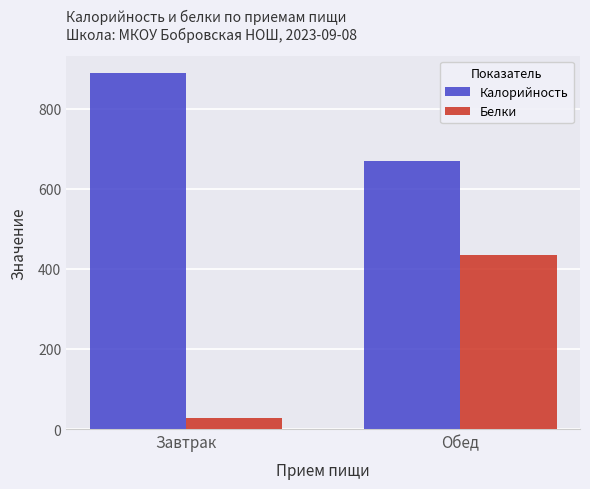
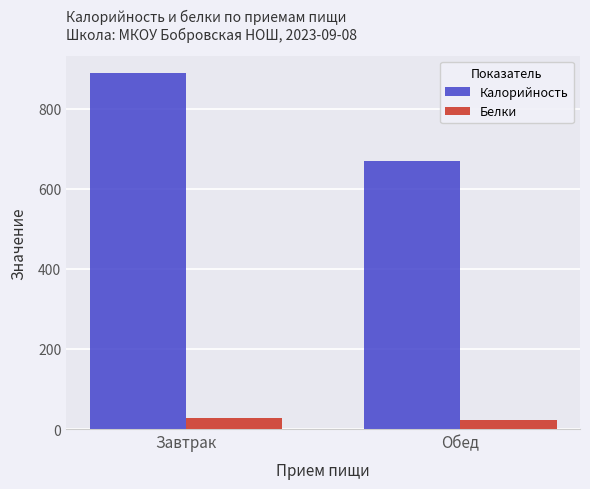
  {
    "Калорийность": {
      "Завтрак": 890,
      "Обед": 670
    },
    "Белки": {
      "Завтрак": 30,
-     "Обед": 430
+     "Обед": 20
    }
  }
